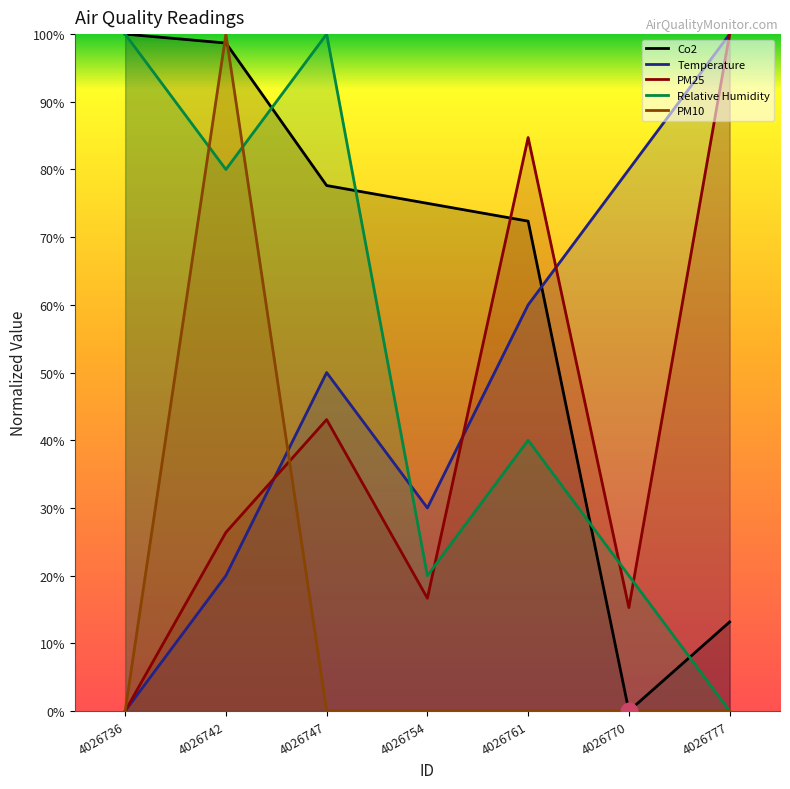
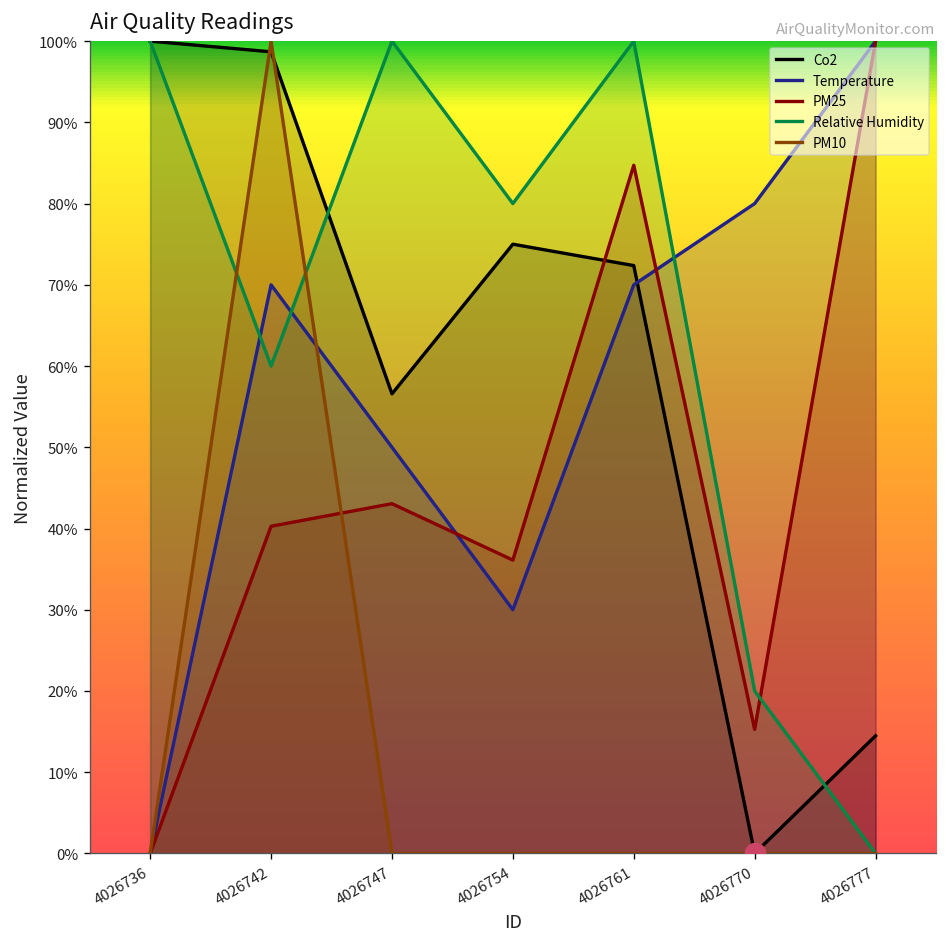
  {
    "Co2": {
      "4026742": "99%",
-     "4026747": "78%",
+     "4026747": "57%",
      "4026754": "75%",
      "4026761": "72%",
-     "4026777": "13%"
+     "4026777": "14%"
    },
    "Temperature": {
-     "4026742": "20%",
+     "4026742": "70%",
      "4026747": "50%",
      "4026754": "30%",
-     "4026761": "60%",
+     "4026761": "70%",
      "4026770": "80%"
    },
    "PM25": {
-     "4026742": "26%",
+     "4026742": "40%",
      "4026747": "43%",
-     "4026754": "17%",
+     "4026754": "36%",
      "4026761": "85%",
      "4026770": "15%"
    },
    "Relative Humidity": {
-     "4026742": "80%",
+     "4026742": "60%",
      "4026747": "100%",
-     "4026754": "20%",
-     "4026761": "40%",
+     "4026754": "80%",
+     "4026761": "100%",
      "4026770": "20%"
    },
    "PM10": {
      "4026742": "100%",
      "4026747": "0%",
      "4026754": "0%",
      "4026761": "0%"
    }
  }
